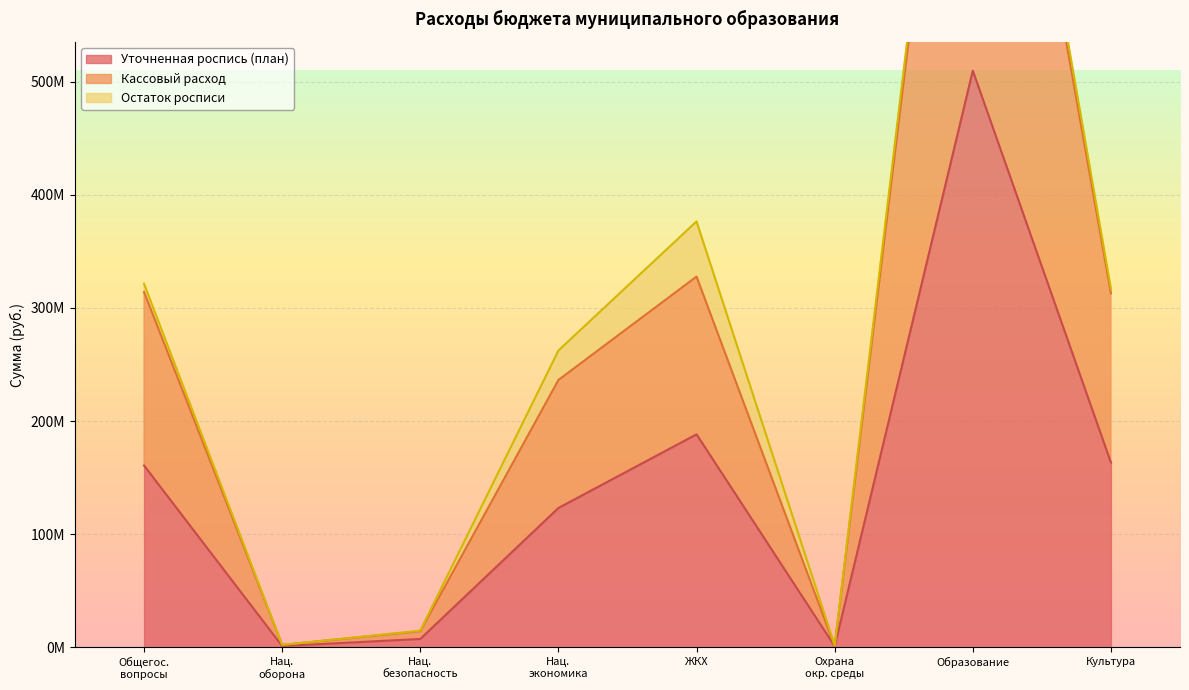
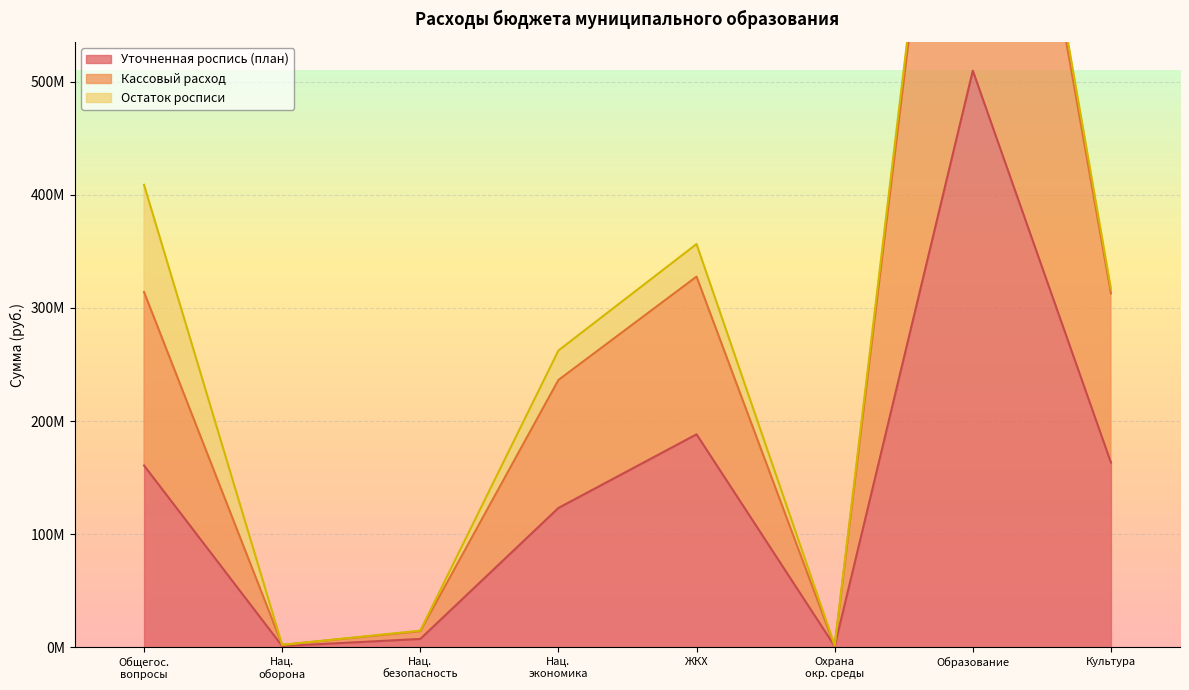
  {
    "Остаток росписи": {
-     "Общегос. вопросы": 7000000,
+     "Общегос. вопросы": 95000000,
      "Нац. экономика": 26000000,
-     "ЖКХ": 49000000,
+     "ЖКХ": 29000000,
      "Культура": 4000000
    }
  }
